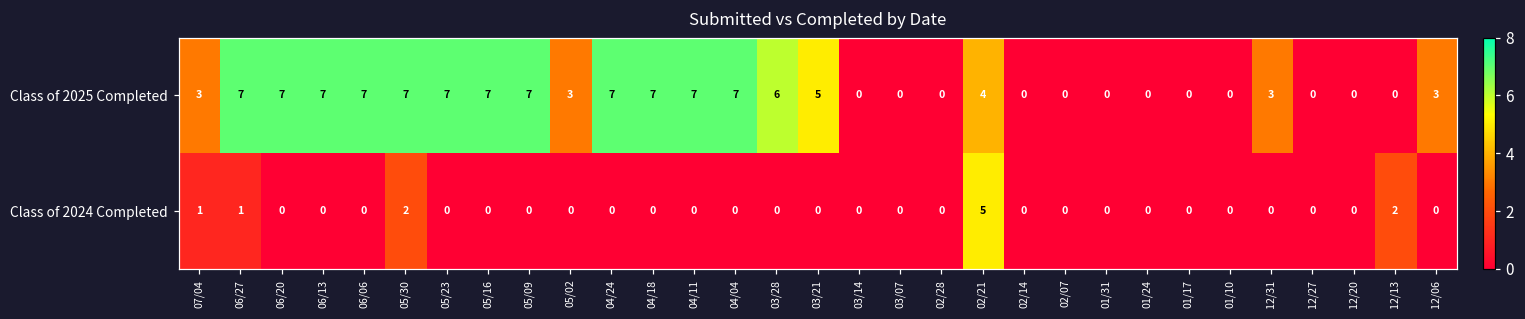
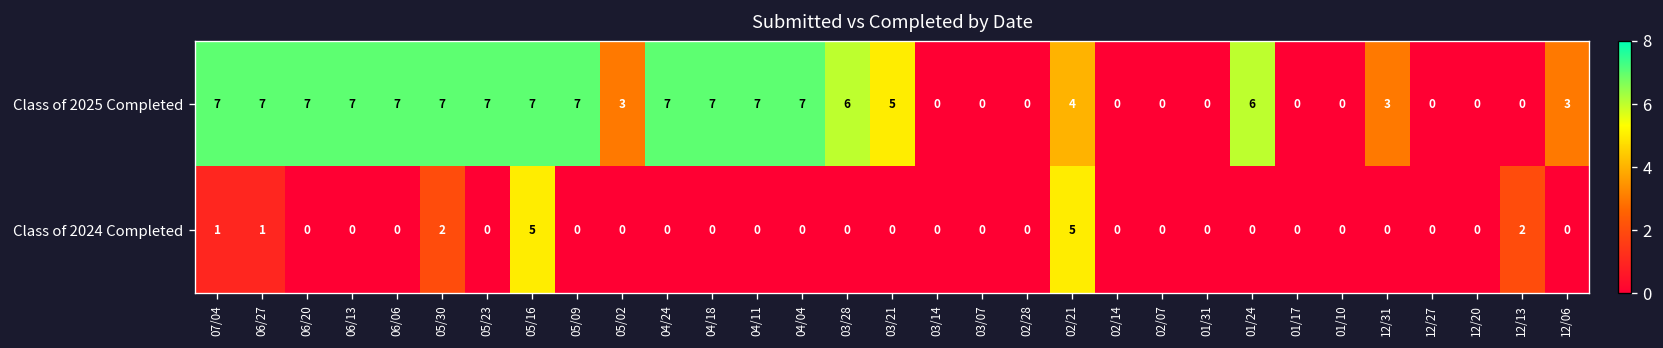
  {
    "Class of 2025 Completed": {
-     "07/04": 3,
+     "07/04": 7,
      "06/27": 7,
      "06/20": 7,
      "06/13": 7,
      "06/06": 7,
      "05/30": 7,
      "05/23": 7,
      "05/16": 7,
      "05/09": 7,
      "05/02": 3,
      "04/24": 7,
      "04/18": 7,
      "04/11": 7,
      "04/04": 7,
      "03/28": 6,
      "03/21": 5,
      "03/14": 0,
      "03/07": 0,
      "02/28": 0,
      "02/21": 4,
      "02/14": 0,
      "02/07": 0,
      "01/31": 0,
-     "01/24": 0,
+     "01/24": 6,
      "01/17": 0,
      "01/10": 0,
      "12/31": 3,
      "12/27": 0,
      "12/20": 0,
      "12/13": 0,
      "12/06": 3
    },
    "Class of 2024 Completed": {
      "07/04": 1,
      "06/27": 1,
      "06/20": 0,
      "06/13": 0,
      "06/06": 0,
      "05/30": 2,
      "05/23": 0,
-     "05/16": 0,
+     "05/16": 5,
      "05/09": 0,
      "05/02": 0,
      "04/24": 0,
      "04/18": 0,
      "04/11": 0,
      "04/04": 0,
      "03/28": 0,
      "03/21": 0,
      "03/14": 0,
      "03/07": 0,
      "02/28": 0,
      "02/21": 5,
      "02/14": 0,
      "02/07": 0,
      "01/31": 0,
      "01/24": 0,
      "01/17": 0,
      "01/10": 0,
      "12/31": 0,
      "12/27": 0,
      "12/20": 0,
      "12/13": 2,
      "12/06": 0
    }
  }
